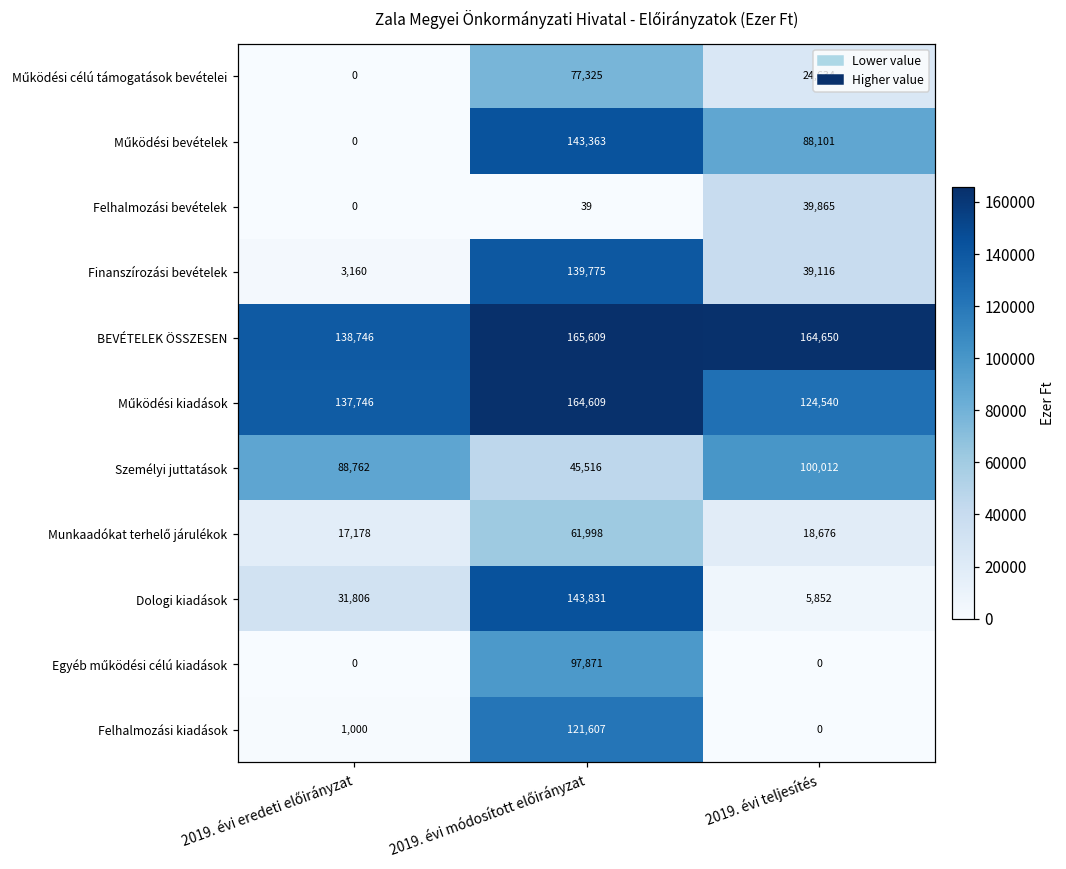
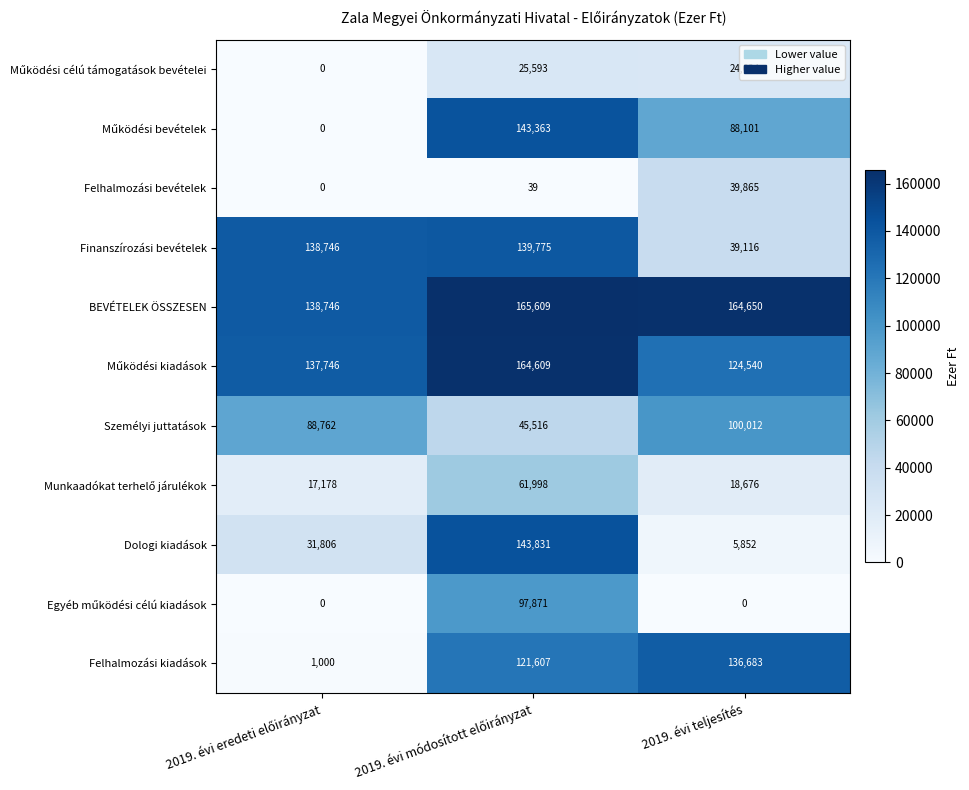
  {
    "Működési célú támogatások bevételei": {
      "2019. évi eredeti előirányzat": "0",
-     "2019. évi módosított előirányzat": "77,325"
+     "2019. évi módosított előirányzat": "25,593"
    },
    "Működési bevételek": {
      "2019. évi eredeti előirányzat": "0",
      "2019. évi módosított előirányzat": "143,363",
      "2019. évi teljesítés": "88,101"
    },
    "Felhalmozási bevételek": {
      "2019. évi eredeti előirányzat": "0",
      "2019. évi módosított előirányzat": "39",
      "2019. évi teljesítés": "39,865"
    },
    "Finanszírozási bevételek": {
-     "2019. évi eredeti előirányzat": "3,160",
+     "2019. évi eredeti előirányzat": "138,746",
      "2019. évi módosított előirányzat": "139,775",
      "2019. évi teljesítés": "39,116"
    },
    "BEVÉTELEK ÖSSZESEN": {
      "2019. évi eredeti előirányzat": "138,746",
      "2019. évi módosított előirányzat": "165,609",
      "2019. évi teljesítés": "164,650"
    },
    "Működési kiadások": {
      "2019. évi eredeti előirányzat": "137,746",
      "2019. évi módosított előirányzat": "164,609",
      "2019. évi teljesítés": "124,540"
    },
    "Személyi juttatások": {
      "2019. évi eredeti előirányzat": "88,762",
      "2019. évi módosított előirányzat": "45,516",
      "2019. évi teljesítés": "100,012"
    },
    "Munkaadókat terhelő járulékok": {
      "2019. évi eredeti előirányzat": "17,178",
      "2019. évi módosított előirányzat": "61,998",
      "2019. évi teljesítés": "18,676"
    },
    "Dologi kiadások": {
      "2019. évi eredeti előirányzat": "31,806",
      "2019. évi módosított előirányzat": "143,831",
      "2019. évi teljesítés": "5,852"
    },
    "Egyéb működési célú kiadások": {
      "2019. évi eredeti előirányzat": "0",
      "2019. évi módosított előirányzat": "97,871",
      "2019. évi teljesítés": "0"
    },
    "Felhalmozási kiadások": {
      "2019. évi eredeti előirányzat": "1,000",
      "2019. évi módosított előirányzat": "121,607",
-     "2019. évi teljesítés": "0"
+     "2019. évi teljesítés": "136,683"
    }
  }
